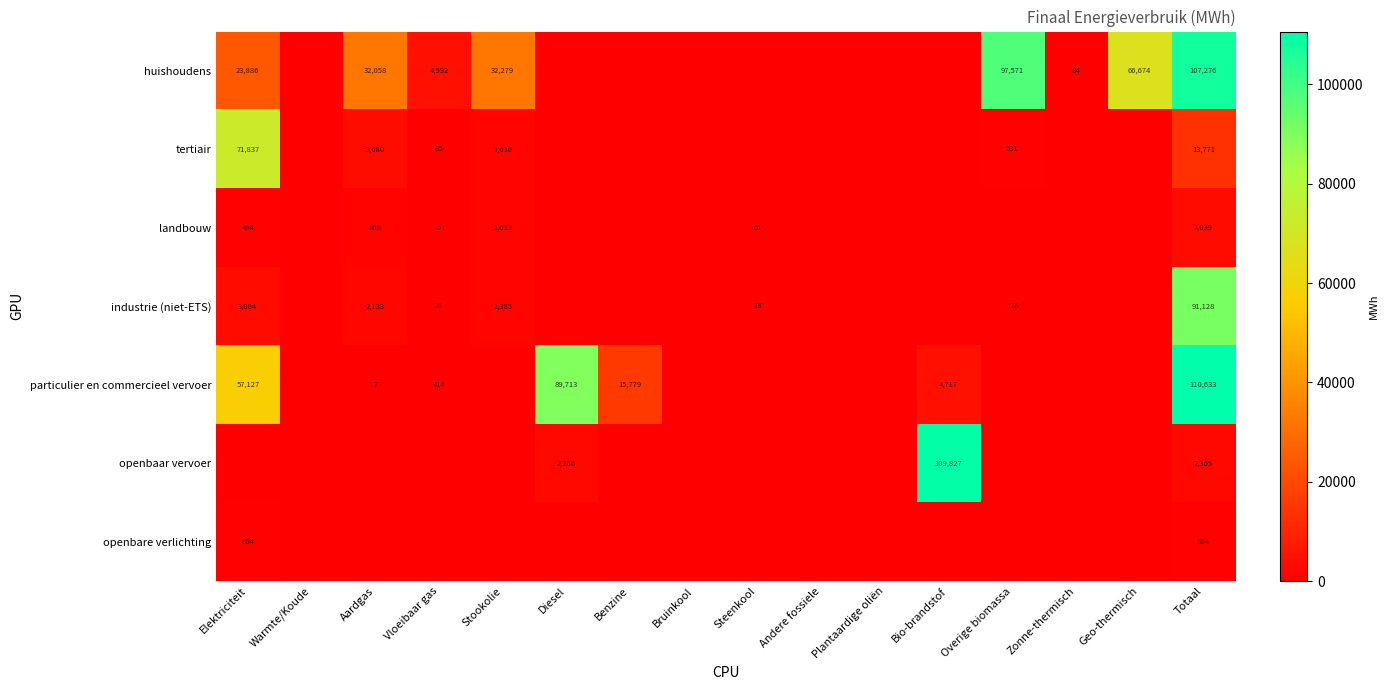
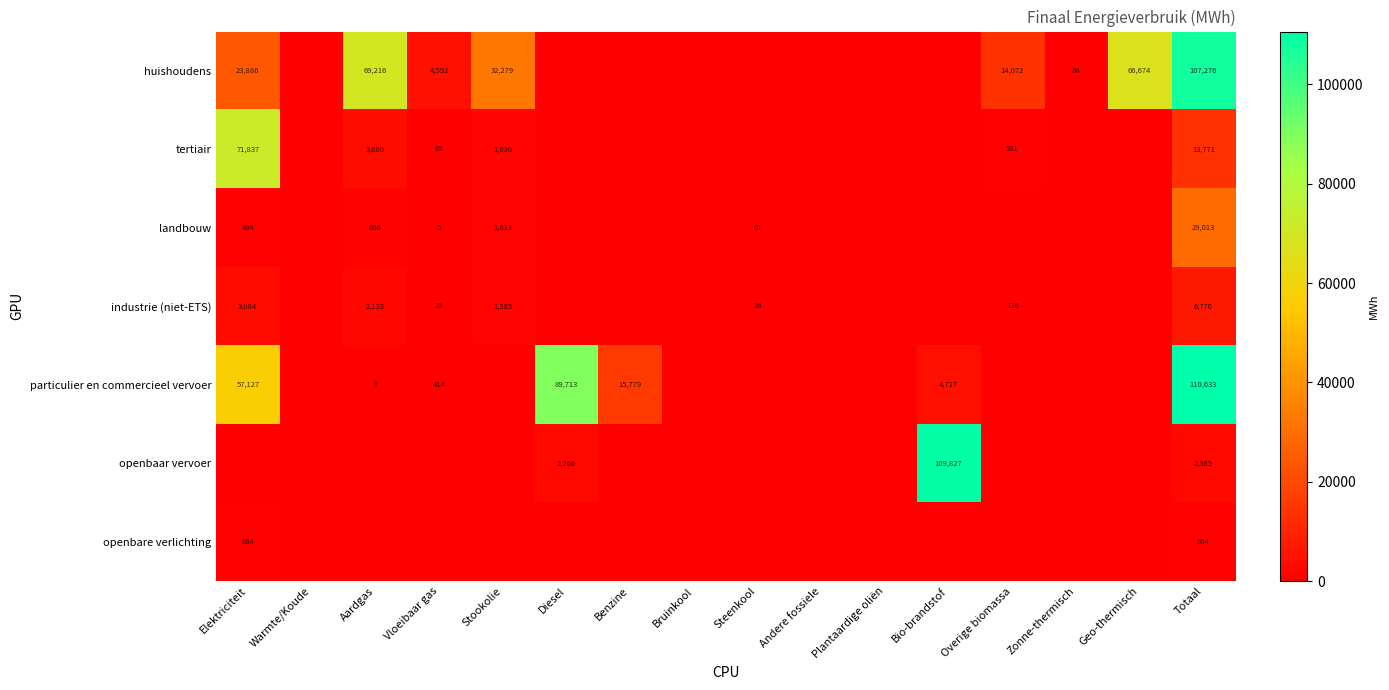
  {
    "huishoudens": {
      "Elektriciteit": "23,886",
-     "Aardgas": "32,058",
+     "Aardgas": "69,216",
      "Vloeibaar gas": "4,592",
      "Stookolie": "32,279",
-     "Overige biomassa": "97,571",
+     "Overige biomassa": "14,072",
      "Zonne-thermisch": "84",
      "Geo-thermisch": "66,674",
      "Totaal": "107,276"
    },
    "tertiair": {
      "Elektriciteit": "71,837",
      "Aardgas": "3,680",
      "Vloeibaar gas": "85",
      "Stookolie": "1,630",
      "Overige biomassa": "531",
      "Totaal": "13,771"
    },
    "landbouw": {
      "Elektriciteit": "494",
      "Aardgas": "866",
      "Vloeibaar gas": "5",
      "Stookolie": "1,613",
      "Steenkool": "61",
-     "Totaal": "3,039"
+     "Totaal": "29,013"
    },
    "industrie (niet-ETS)": {
      "Elektriciteit": "3,084",
      "Aardgas": "2,133",
      "Vloeibaar gas": "23",
      "Stookolie": "1,385",
      "Steenkool": "18",
      "Overige biomassa": "126",
-     "Totaal": "91,128"
+     "Totaal": "6,770"
    },
    "particulier en commercieel vervoer": {
      "Elektriciteit": "57,127",
      "Aardgas": "7",
      "Vloeibaar gas": "414",
      "Diesel": "89,713",
      "Benzine": "15,779",
      "Bio-brandstof": "4,717",
      "Totaal": "110,633"
    },
    "openbaar vervoer": {
      "Diesel": "2,266",
      "Bio-brandstof": "109,827",
      "Totaal": "2,365"
    },
    "openbare verlichting": {
      "Elektriciteit": "864",
      "Totaal": "864"
    }
  }
